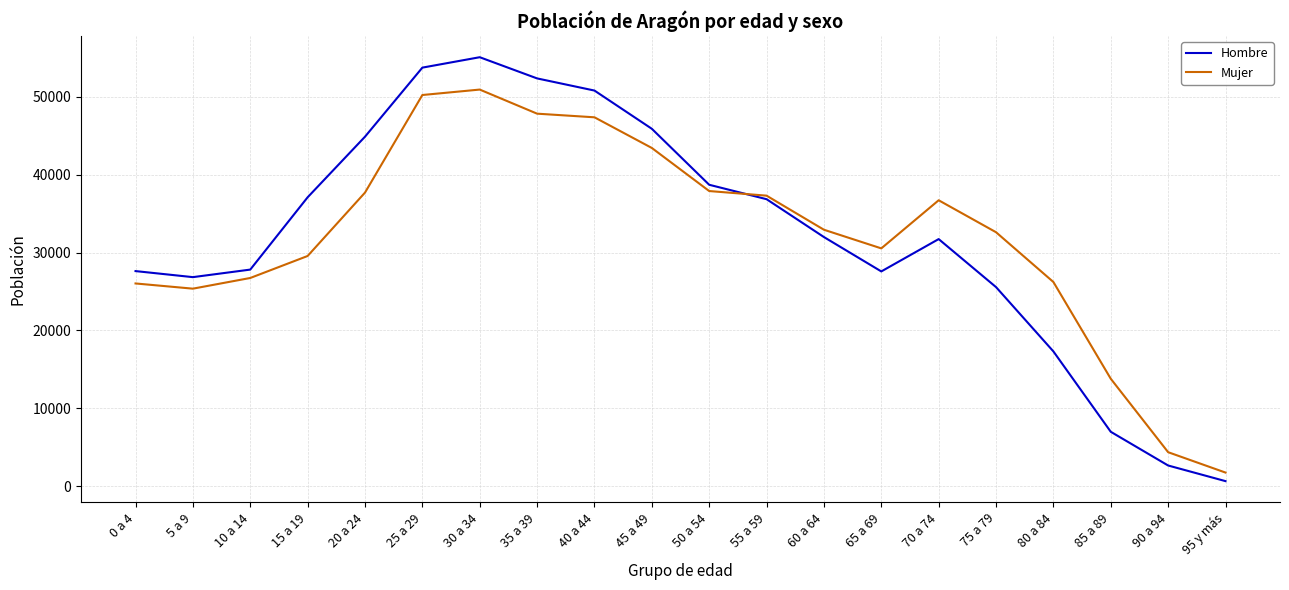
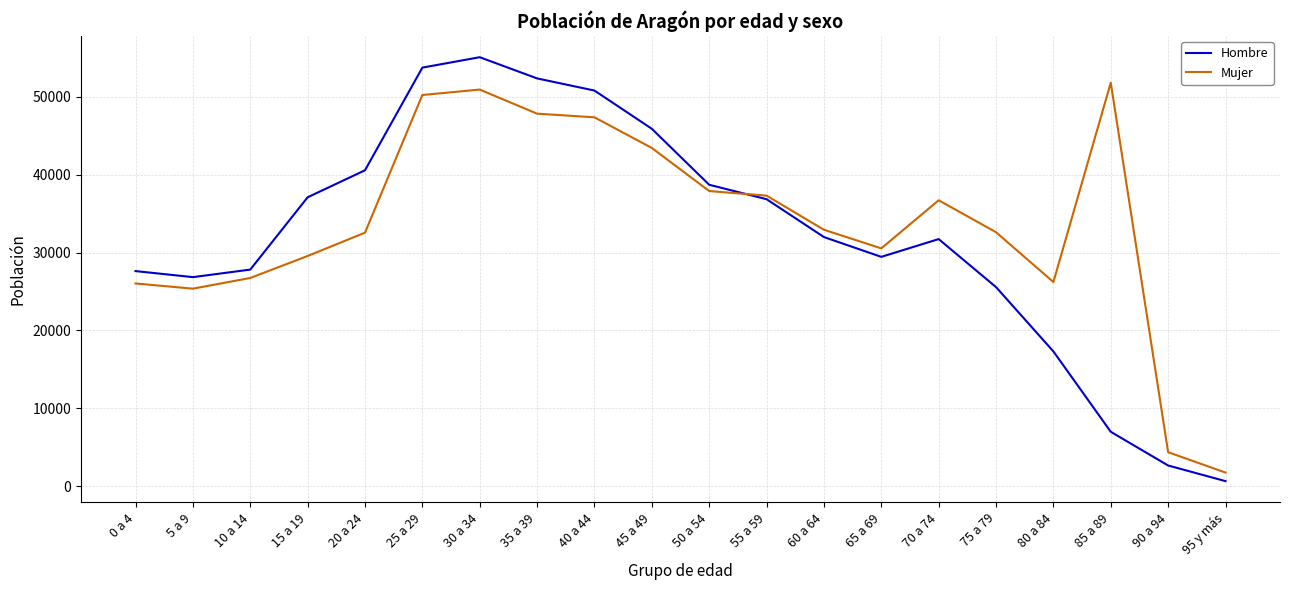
  {
    "Hombre": {
      "0 a 4": 28000,
      "5 a 9": 27000,
      "10 a 14": 28000,
      "15 a 19": 37000,
-     "20 a 24": 45000,
+     "20 a 24": 41000,
      "25 a 29": 54000,
      "30 a 34": 55000,
      "35 a 39": 52000,
      "40 a 44": 51000,
      "45 a 49": 46000,
      "50 a 54": 39000,
      "55 a 59": 37000,
      "60 a 64": 32000,
-     "65 a 69": 28000,
+     "65 a 69": 29000,
      "70 a 74": 32000,
      "75 a 79": 26000,
      "80 a 84": 17000,
      "85 a 89": 7000,
      "90 a 94": 3000,
      "95 y más": 1000
    },
    "Mujer": {
      "0 a 4": 26000,
      "5 a 9": 25000,
      "10 a 14": 27000,
      "15 a 19": 30000,
-     "20 a 24": 38000,
+     "20 a 24": 33000,
      "25 a 29": 50000,
      "30 a 34": 51000,
      "35 a 39": 48000,
      "40 a 44": 47000,
      "45 a 49": 43000,
      "50 a 54": 38000,
      "55 a 59": 37000,
      "60 a 64": 33000,
      "65 a 69": 31000,
      "70 a 74": 37000,
      "75 a 79": 33000,
      "80 a 84": 26000,
-     "85 a 89": 14000,
+     "85 a 89": 52000,
      "90 a 94": 4000,
      "95 y más": 2000
    }
  }
